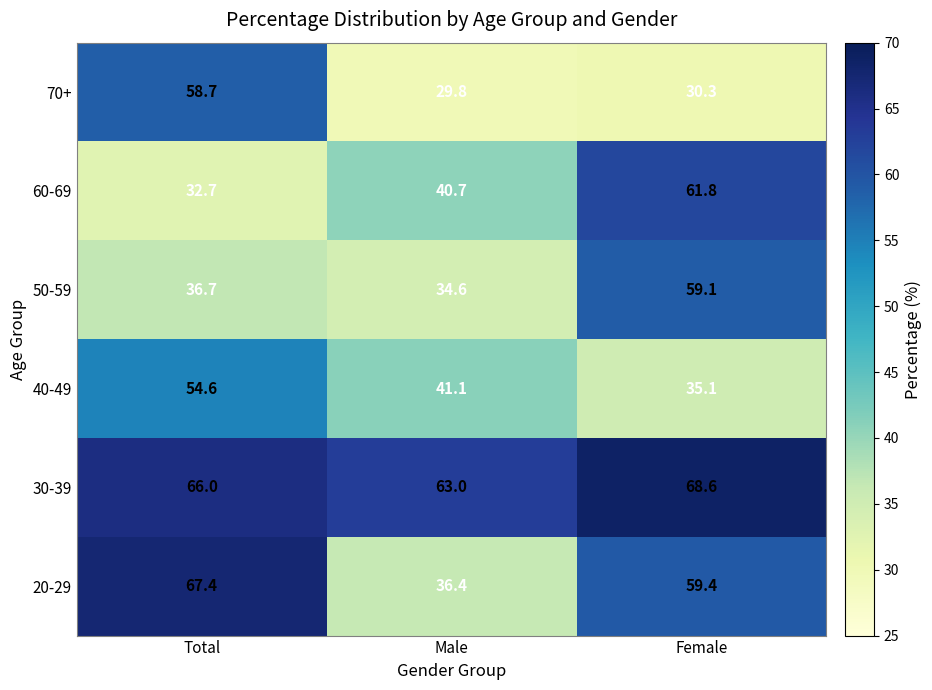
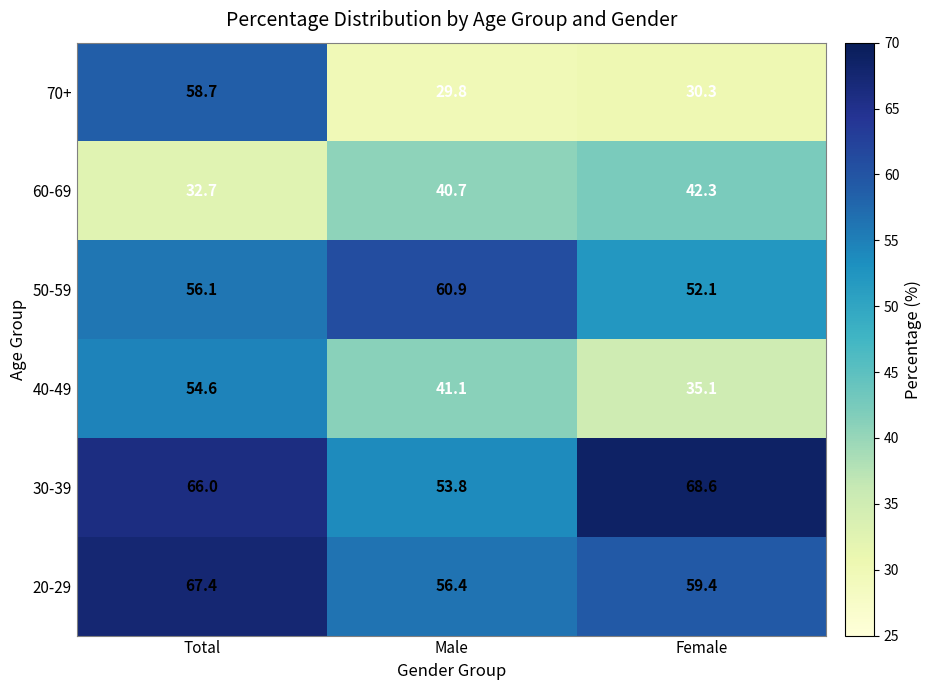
  {
    "70+": {
      "Total": 58.7,
      "Male": 29.8,
      "Female": 30.3
    },
    "60-69": {
      "Total": 32.7,
      "Male": 40.7,
-     "Female": 61.8
+     "Female": 42.3
    },
    "50-59": {
-     "Total": 36.7,
-     "Male": 34.6,
-     "Female": 59.1
+     "Total": 56.1,
+     "Male": 60.9,
+     "Female": 52.1
    },
    "40-49": {
      "Total": 54.6,
      "Male": 41.1,
      "Female": 35.1
    },
    "30-39": {
      "Total": 66.0,
-     "Male": 63.0,
+     "Male": 53.8,
      "Female": 68.6
    },
    "20-29": {
      "Total": 67.4,
-     "Male": 36.4,
+     "Male": 56.4,
      "Female": 59.4
    }
  }
